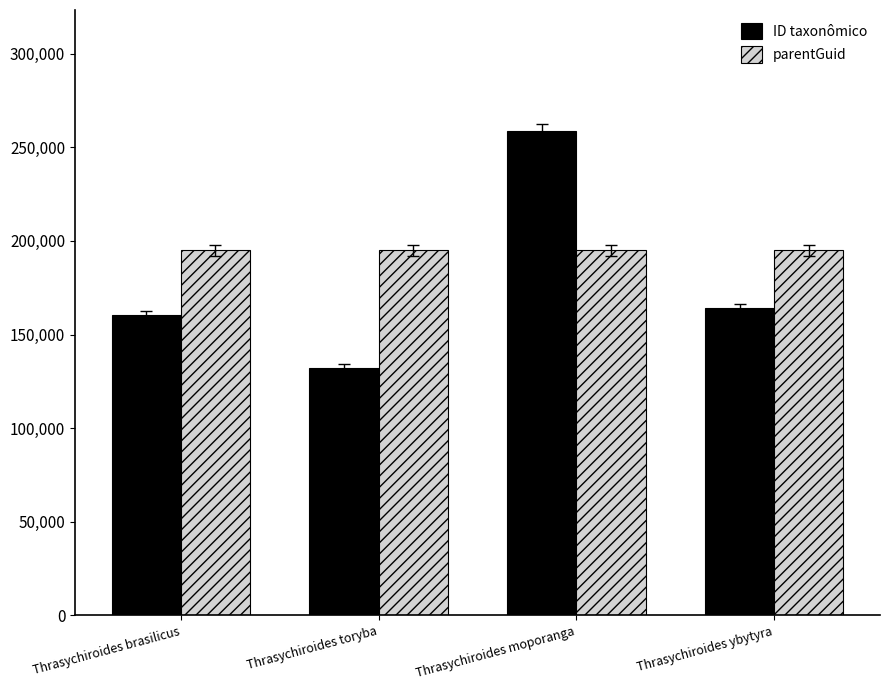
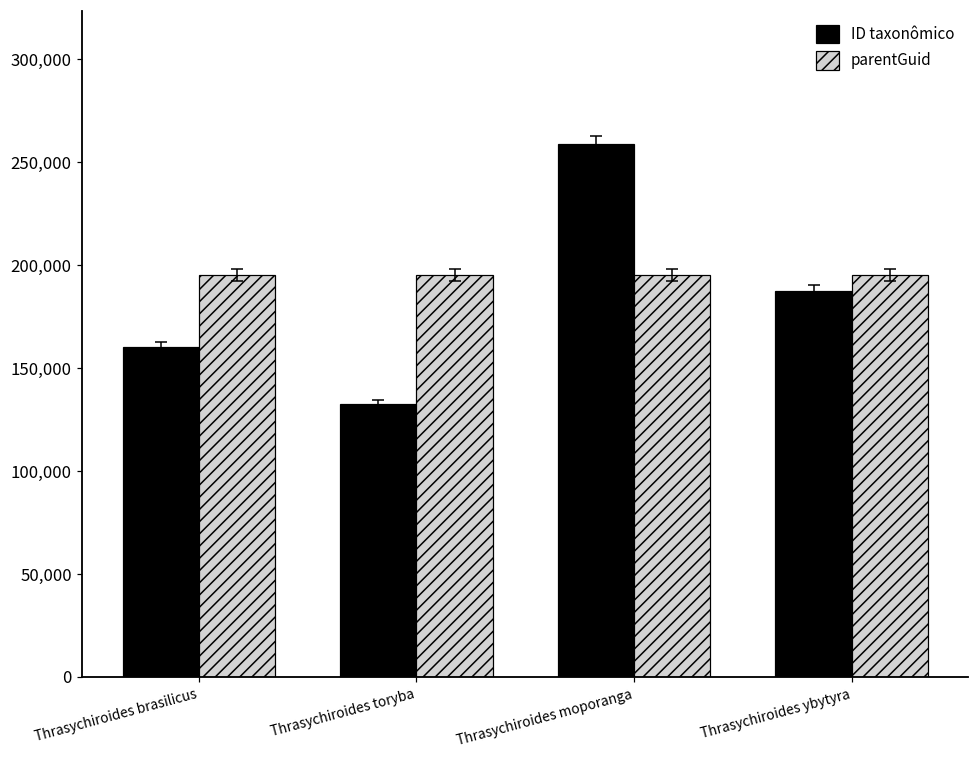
  {
    "ID taxonômico": {
      "Thrasychiroides brasilicus": "160,000",
      "Thrasychiroides toryba": "132,000",
      "Thrasychiroides moporanga": "259,000",
-     "Thrasychiroides ybytyra": "164,000"
+     "Thrasychiroides ybytyra": "188,000"
    },
    "parentGuid": {
      "Thrasychiroides brasilicus": "195,000",
      "Thrasychiroides toryba": "195,000",
      "Thrasychiroides moporanga": "195,000",
      "Thrasychiroides ybytyra": "195,000"
    }
  }
